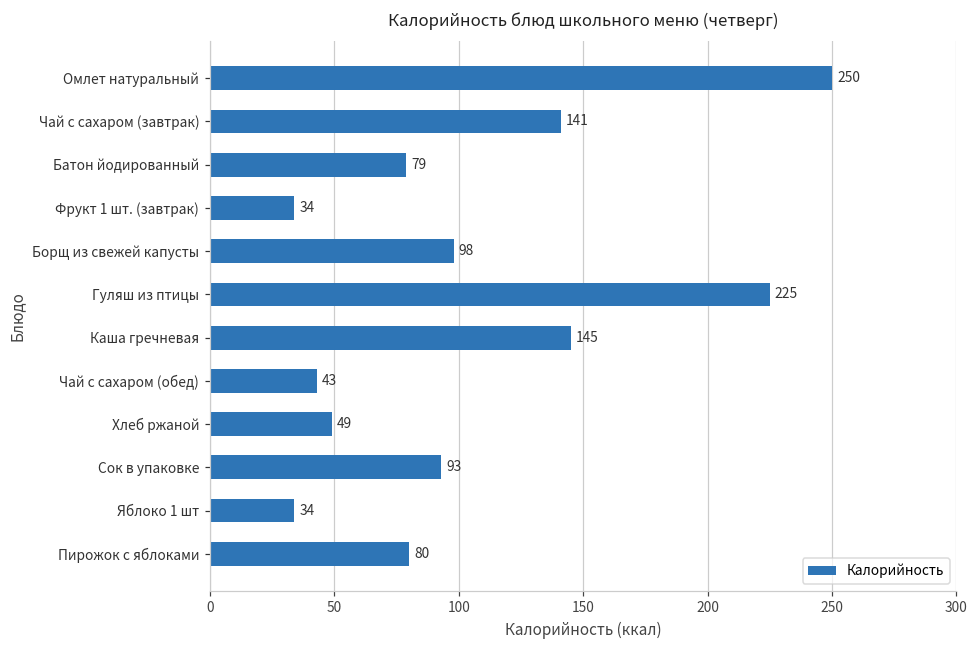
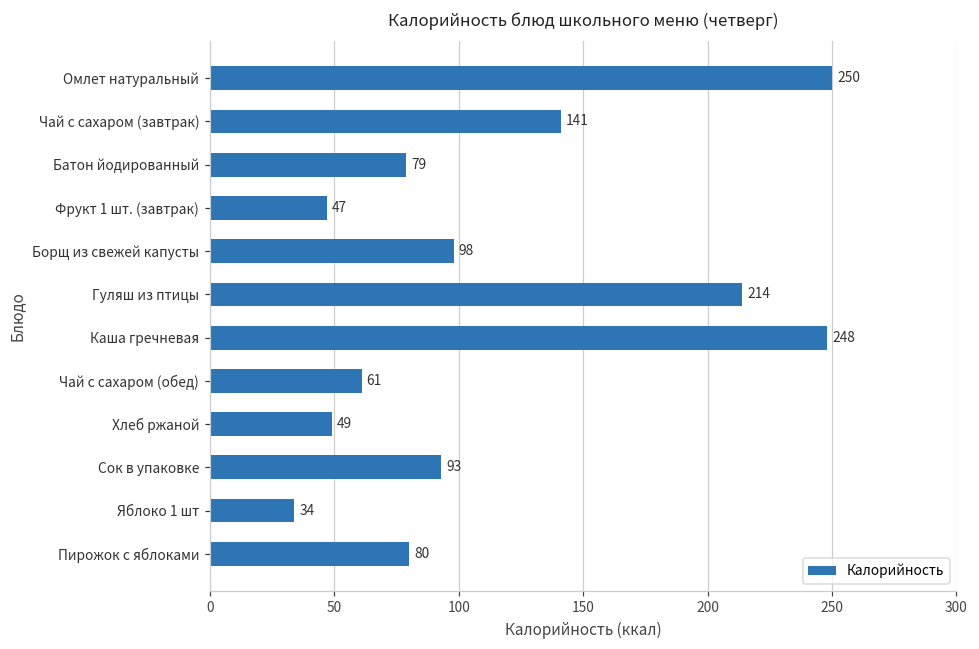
  {
    "Омлет натуральный": 250,
    "Чай с сахаром (завтрак)": 141,
    "Батон йодированный": 79,
-   "Фрукт 1 шт. (завтрак)": 34,
+   "Фрукт 1 шт. (завтрак)": 47,
    "Борщ из свежей капусты": 98,
-   "Гуляш из птицы": 225,
-   "Каша гречневая": 145,
-   "Чай с сахаром (обед)": 43,
+   "Гуляш из птицы": 214,
+   "Каша гречневая": 248,
+   "Чай с сахаром (обед)": 61,
    "Хлеб ржаной": 49,
    "Сок в упаковке": 93,
    "Яблоко 1 шт": 34,
    "Пирожок с яблоками": 80
  }
